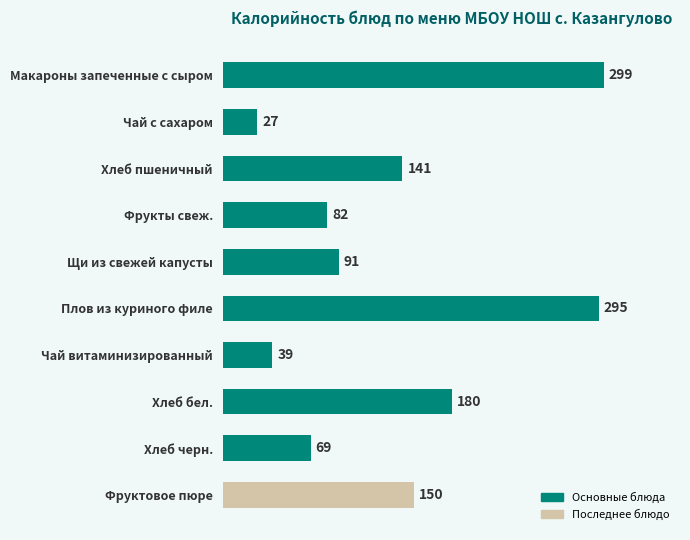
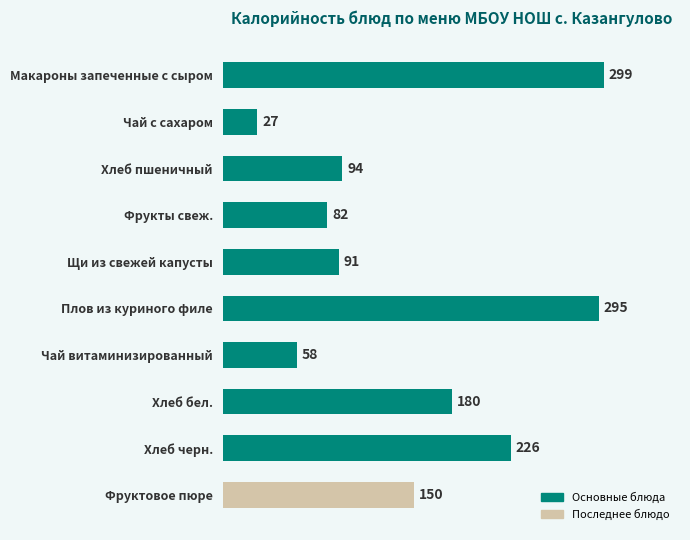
  {
    "Макароны запеченные с сыром": 299,
    "Чай с сахаром": 27,
-   "Хлеб пшеничный": 141,
+   "Хлеб пшеничный": 94,
    "Фрукты свеж.": 82,
    "Щи из свежей капусты": 91,
    "Плов из куриного филе": 295,
-   "Чай витаминизированный": 39,
+   "Чай витаминизированный": 58,
    "Хлеб бел.": 180,
-   "Хлеб черн.": 69,
+   "Хлеб черн.": 226,
    "Фруктовое пюре": 150
  }
